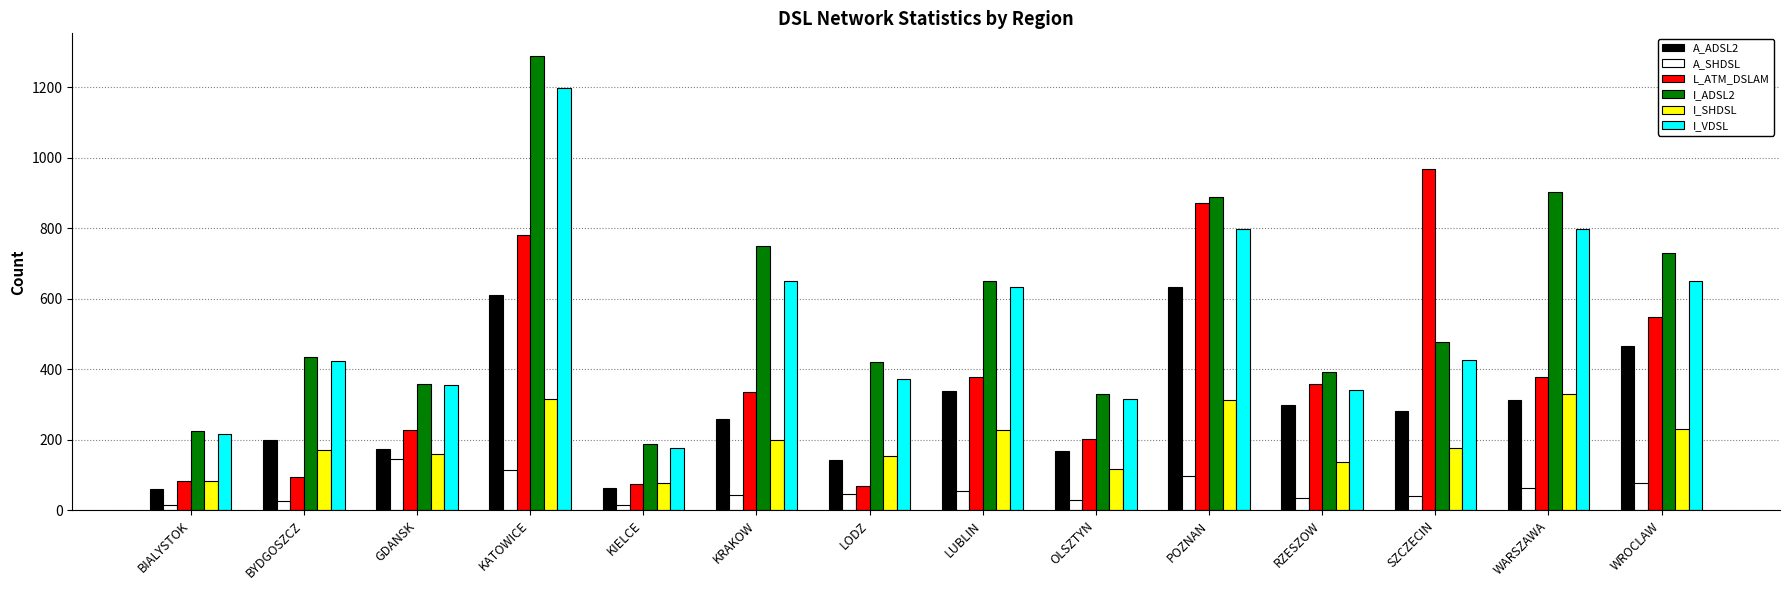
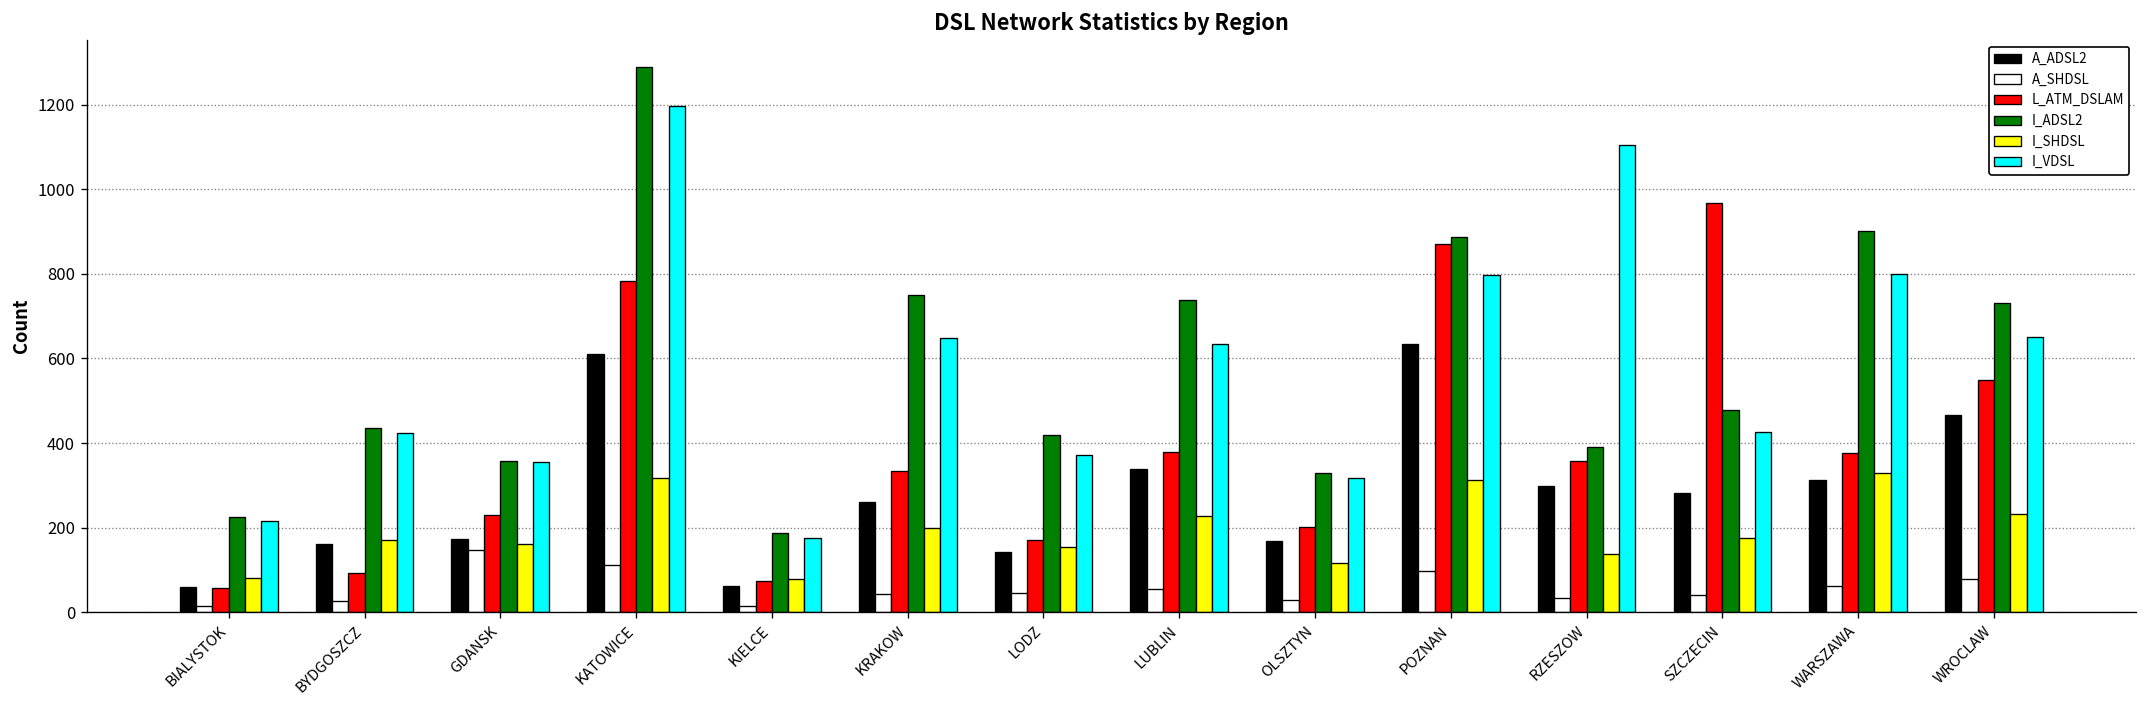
  {
    "A_ADSL2": {
      "BIALYSTOK": 60,
-     "BYDGOSZCZ": 200,
+     "BYDGOSZCZ": 160,
      "GDANSK": 170,
      "KATOWICE": 610,
      "KIELCE": 60,
      "KRAKOW": 260,
      "LODZ": 140,
      "LUBLIN": 340,
      "OLSZTYN": 170,
      "POZNAN": 630,
      "RZESZOW": 300,
      "SZCZECIN": 280,
      "WARSZAWA": 310,
      "WROCLAW": 470
    },
    "A_SHDSL": {
      "BIALYSTOK": 20,
      "BYDGOSZCZ": 30,
      "GDANSK": 150,
      "KATOWICE": 110,
      "KIELCE": 20,
      "KRAKOW": 40,
      "LODZ": 50,
      "LUBLIN": 60,
      "OLSZTYN": 30,
      "POZNAN": 100,
      "RZESZOW": 40,
      "SZCZECIN": 40,
      "WARSZAWA": 60,
      "WROCLAW": 80
    },
    "L_ATM_DSLAM": {
-     "BIALYSTOK": 80,
+     "BIALYSTOK": 60,
      "BYDGOSZCZ": 90,
      "GDANSK": 230,
      "KATOWICE": 780,
      "KIELCE": 80,
      "KRAKOW": 340,
-     "LODZ": 70,
+     "LODZ": 170,
      "LUBLIN": 380,
      "OLSZTYN": 200,
      "POZNAN": 870,
      "RZESZOW": 360,
      "SZCZECIN": 970,
      "WARSZAWA": 380,
      "WROCLAW": 550
    },
    "I_ADSL2": {
      "BIALYSTOK": 230,
      "BYDGOSZCZ": 440,
      "GDANSK": 360,
      "KATOWICE": 1290,
      "KIELCE": 190,
      "KRAKOW": 750,
      "LODZ": 420,
-     "LUBLIN": 650,
+     "LUBLIN": 740,
      "OLSZTYN": 330,
      "POZNAN": 890,
      "RZESZOW": 390,
      "SZCZECIN": 480,
      "WARSZAWA": 900,
      "WROCLAW": 730
    },
    "I_SHDSL": {
      "BIALYSTOK": 80,
      "BYDGOSZCZ": 170,
      "GDANSK": 160,
      "KATOWICE": 320,
      "KIELCE": 80,
      "KRAKOW": 200,
      "LODZ": 160,
      "LUBLIN": 230,
      "OLSZTYN": 120,
      "POZNAN": 310,
      "RZESZOW": 140,
      "SZCZECIN": 180,
      "WARSZAWA": 330,
      "WROCLAW": 230
    },
    "I_VDSL": {
      "BIALYSTOK": 220,
      "BYDGOSZCZ": 420,
      "GDANSK": 360,
      "KATOWICE": 1200,
      "KIELCE": 180,
      "KRAKOW": 650,
      "LODZ": 370,
      "LUBLIN": 630,
      "OLSZTYN": 320,
      "POZNAN": 800,
-     "RZESZOW": 340,
+     "RZESZOW": 1110,
      "SZCZECIN": 430,
      "WARSZAWA": 800,
      "WROCLAW": 650
    }
  }
